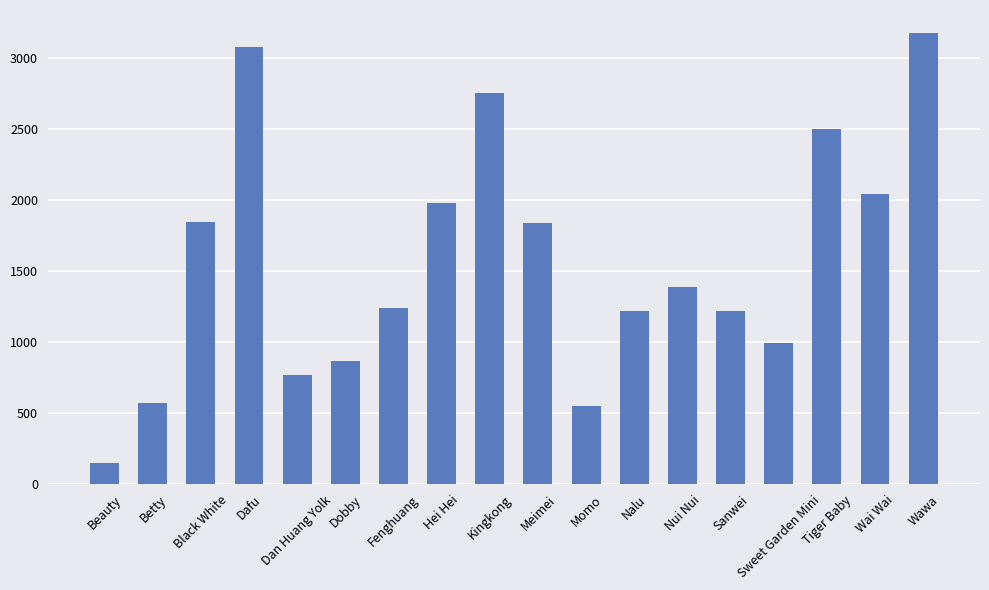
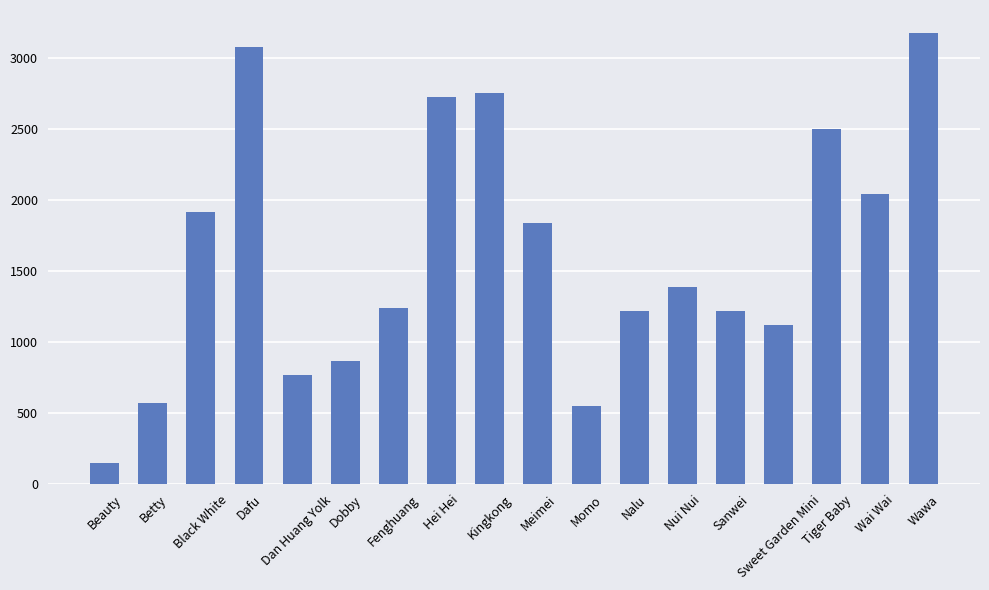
  {
    "Beauty": 150,
    "Betty": 570,
-   "Black White": 1850,
+   "Black White": 1920,
    "Dafu": 3080,
    "Dan Huang Yolk": 770,
    "Dobby": 870,
    "Fenghuang": 1240,
-   "Hei Hei": 1980,
+   "Hei Hei": 2730,
    "Kingkong": 2750,
    "Meimei": 1840,
    "Momo": 550,
    "Nalu": 1220,
    "Nui Nui": 1390,
    "Sanwei": 1220,
-   "Sweet Garden Mini": 990,
+   "Sweet Garden Mini": 1120,
    "Tiger Baby": 2500,
    "Wai Wai": 2040,
    "Wawa": 3180
  }
